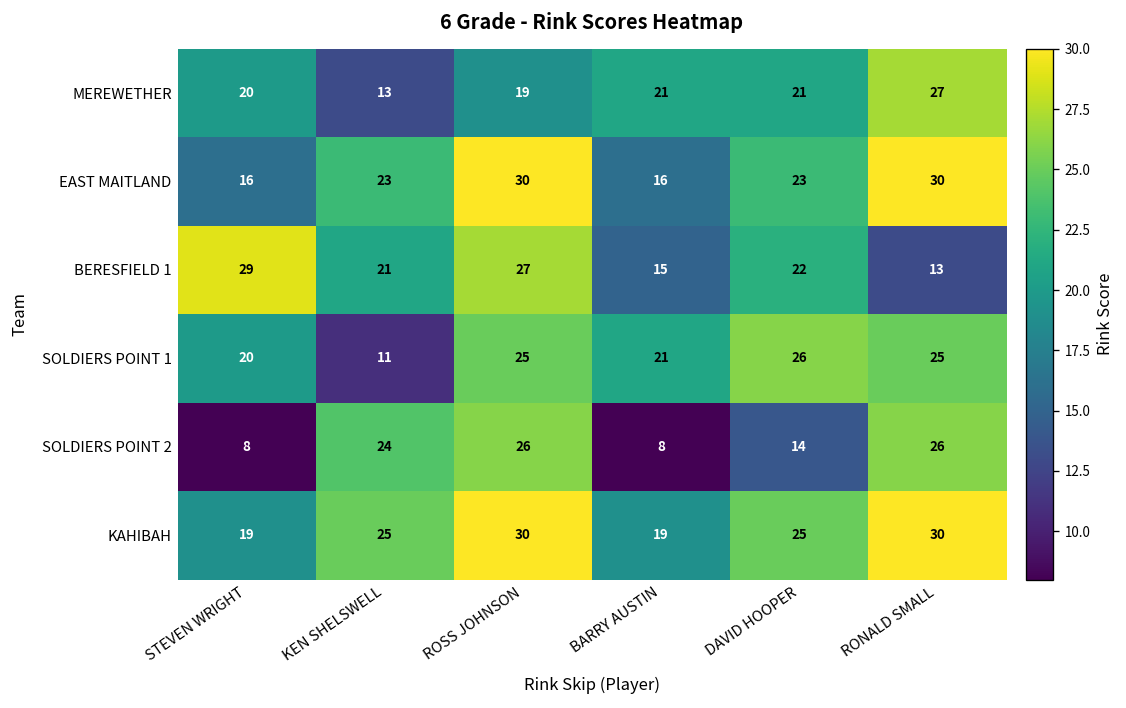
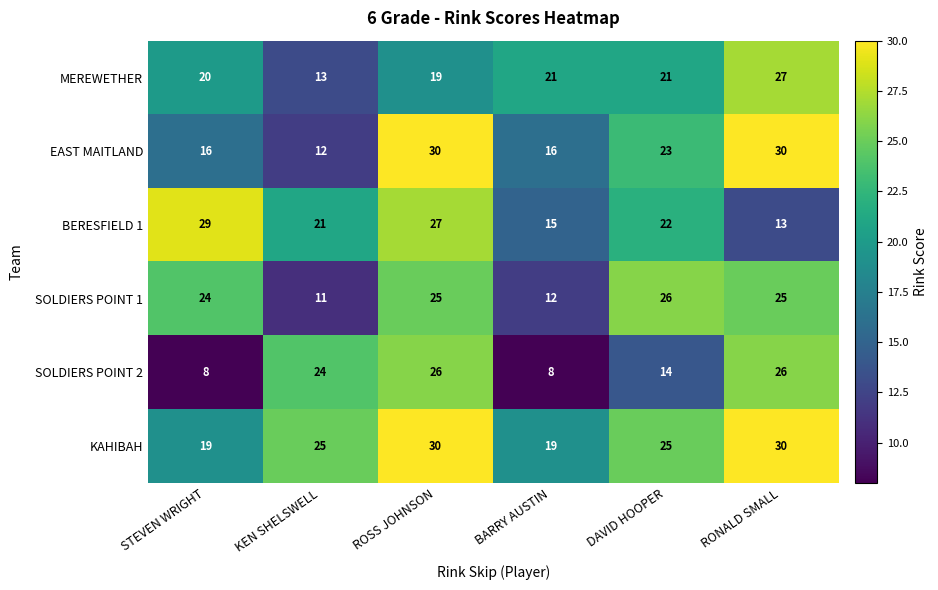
  {
    "MEREWETHER": {
      "STEVEN WRIGHT": 20,
      "KEN SHELSWELL": 13,
      "ROSS JOHNSON": 19,
      "BARRY AUSTIN": 21,
      "DAVID HOOPER": 21,
      "RONALD SMALL": 27
    },
    "EAST MAITLAND": {
      "STEVEN WRIGHT": 16,
-     "KEN SHELSWELL": 23,
+     "KEN SHELSWELL": 12,
      "ROSS JOHNSON": 30,
      "BARRY AUSTIN": 16,
      "DAVID HOOPER": 23,
      "RONALD SMALL": 30
    },
    "BERESFIELD 1": {
      "STEVEN WRIGHT": 29,
      "KEN SHELSWELL": 21,
      "ROSS JOHNSON": 27,
      "BARRY AUSTIN": 15,
      "DAVID HOOPER": 22,
      "RONALD SMALL": 13
    },
    "SOLDIERS POINT 1": {
-     "STEVEN WRIGHT": 20,
+     "STEVEN WRIGHT": 24,
      "KEN SHELSWELL": 11,
      "ROSS JOHNSON": 25,
-     "BARRY AUSTIN": 21,
+     "BARRY AUSTIN": 12,
      "DAVID HOOPER": 26,
      "RONALD SMALL": 25
    },
    "SOLDIERS POINT 2": {
      "STEVEN WRIGHT": 8,
      "KEN SHELSWELL": 24,
      "ROSS JOHNSON": 26,
      "BARRY AUSTIN": 8,
      "DAVID HOOPER": 14,
      "RONALD SMALL": 26
    },
    "KAHIBAH": {
      "STEVEN WRIGHT": 19,
      "KEN SHELSWELL": 25,
      "ROSS JOHNSON": 30,
      "BARRY AUSTIN": 19,
      "DAVID HOOPER": 25,
      "RONALD SMALL": 30
    }
  }
